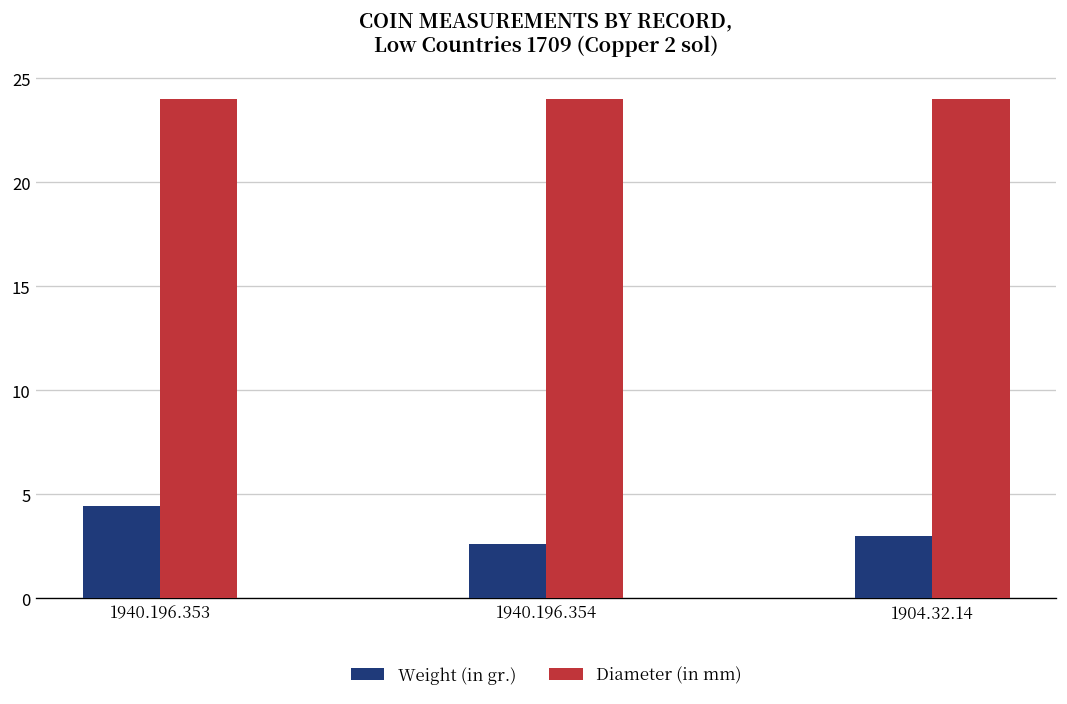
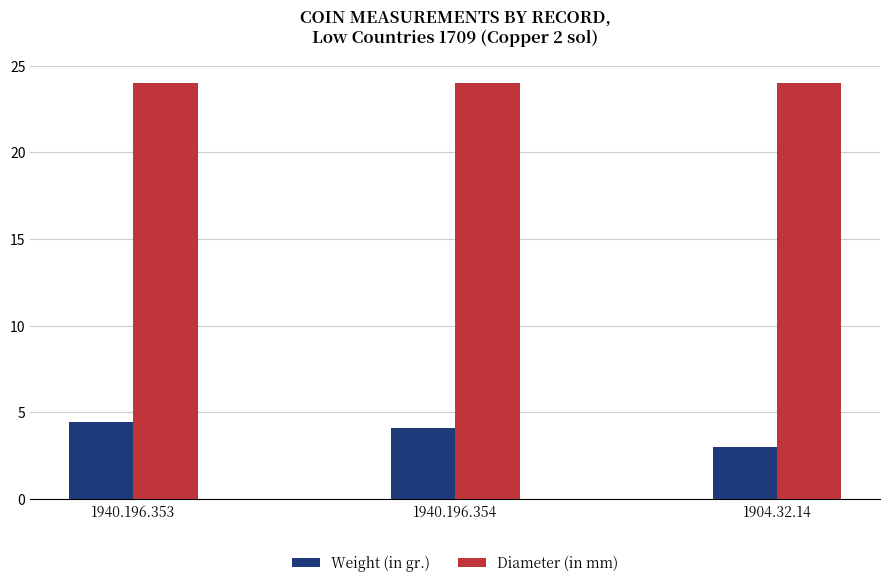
  {
    "Weight (in gr.)": {
      "1940.196.353": 4.5,
-     "1940.196.354": 2.6,
+     "1940.196.354": 4.1,
      "1904.32.14": 3.0
    },
    "Diameter (in mm)": {
      "1940.196.353": 24.0,
      "1940.196.354": 24.0,
      "1904.32.14": 24.0
    }
  }
